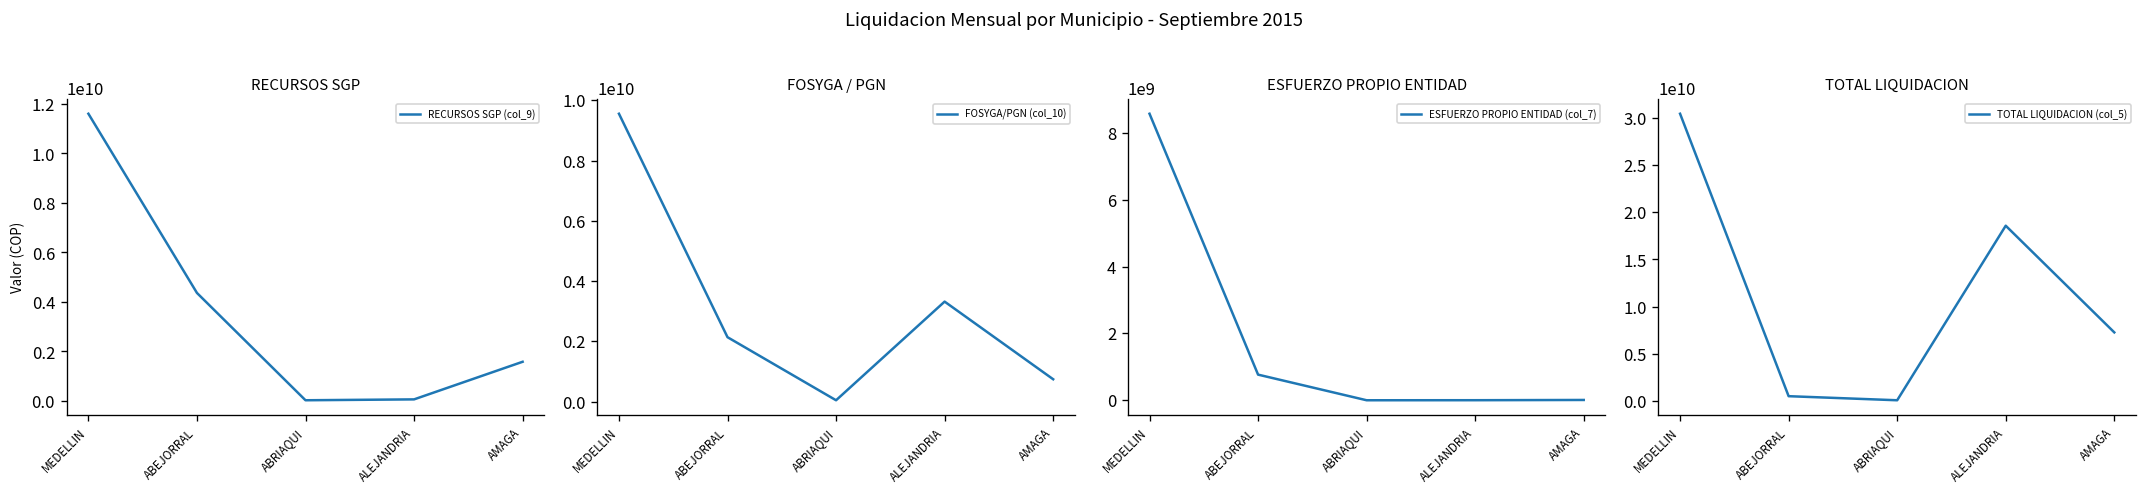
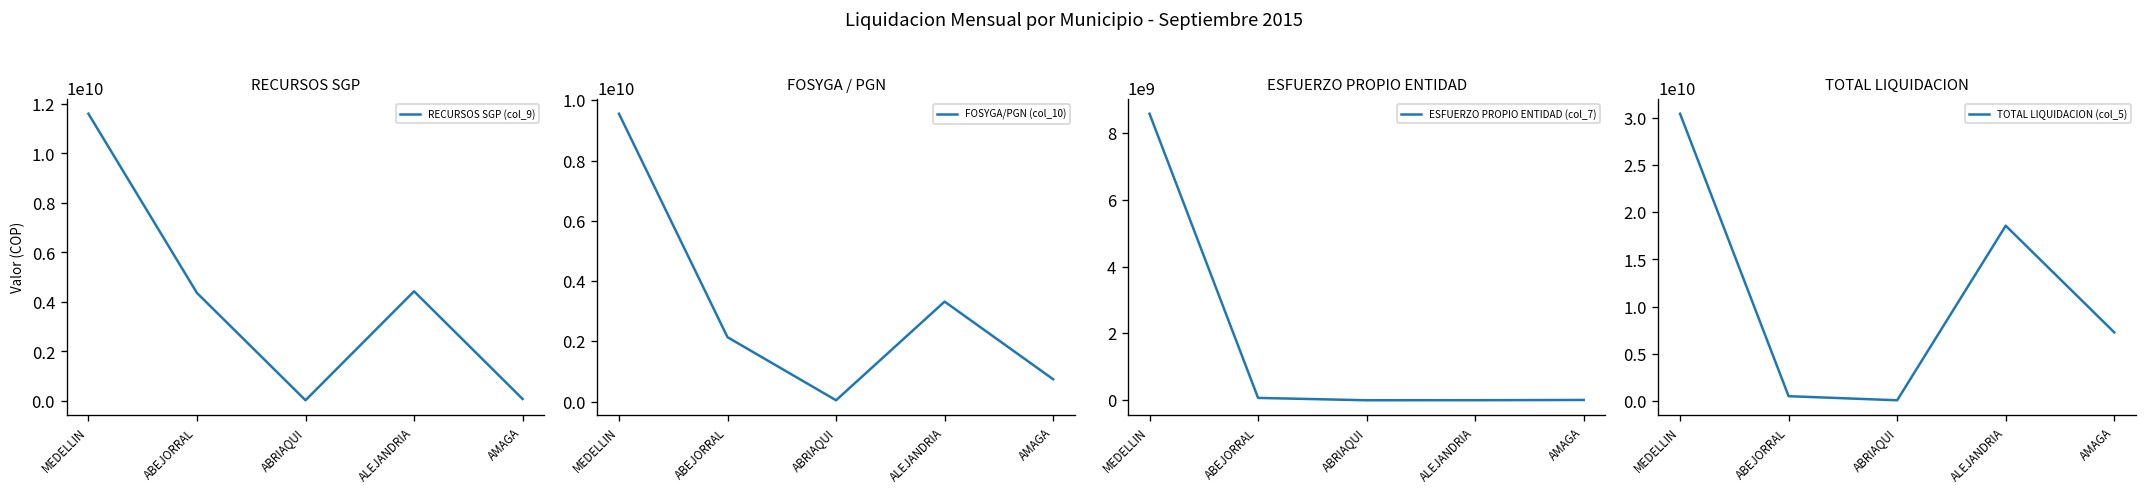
  {
    "RECURSOS SGP": {
      "MEDELLIN": 11600000000,
      "ABEJORRAL": 4400000000,
      "ABRIAQUI": 0,
-     "ALEJANDRIA": 100000000,
-     "AMAGA": 1600000000
+     "ALEJANDRIA": 4400000000,
+     "AMAGA": 100000000
    },
    "FOSYGA / PGN": {
      "MEDELLIN": 9600000000,
      "ABEJORRAL": 2100000000,
      "ABRIAQUI": 0,
      "ALEJANDRIA": 3300000000,
      "AMAGA": 700000000
    },
    "ESFUERZO PROPIO ENTIDAD": {
      "MEDELLIN": 8600000000,
-     "ABEJORRAL": 800000000,
+     "ABEJORRAL": 100000000,
      "ABRIAQUI": 0,
      "ALEJANDRIA": 0,
      "AMAGA": 0
    },
    "TOTAL LIQUIDACION": {
      "MEDELLIN": 30000000000,
      "ABEJORRAL": 1000000000,
      "ABRIAQUI": 0,
      "ALEJANDRIA": 19000000000,
      "AMAGA": 7000000000
    }
  }
